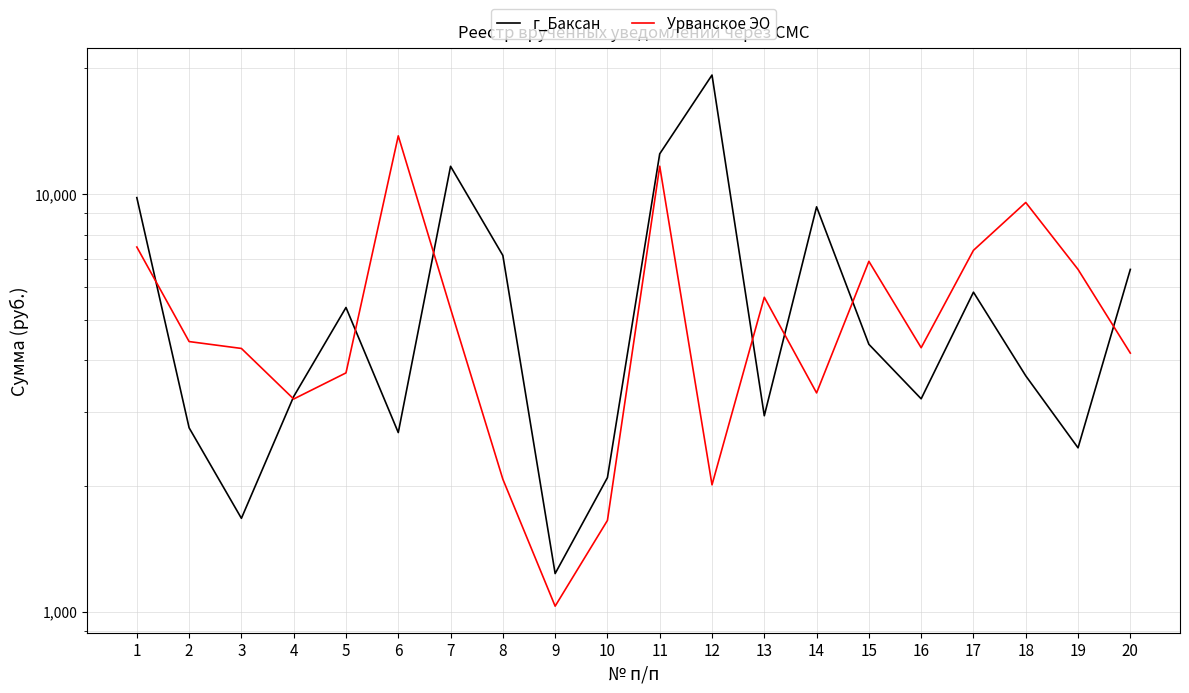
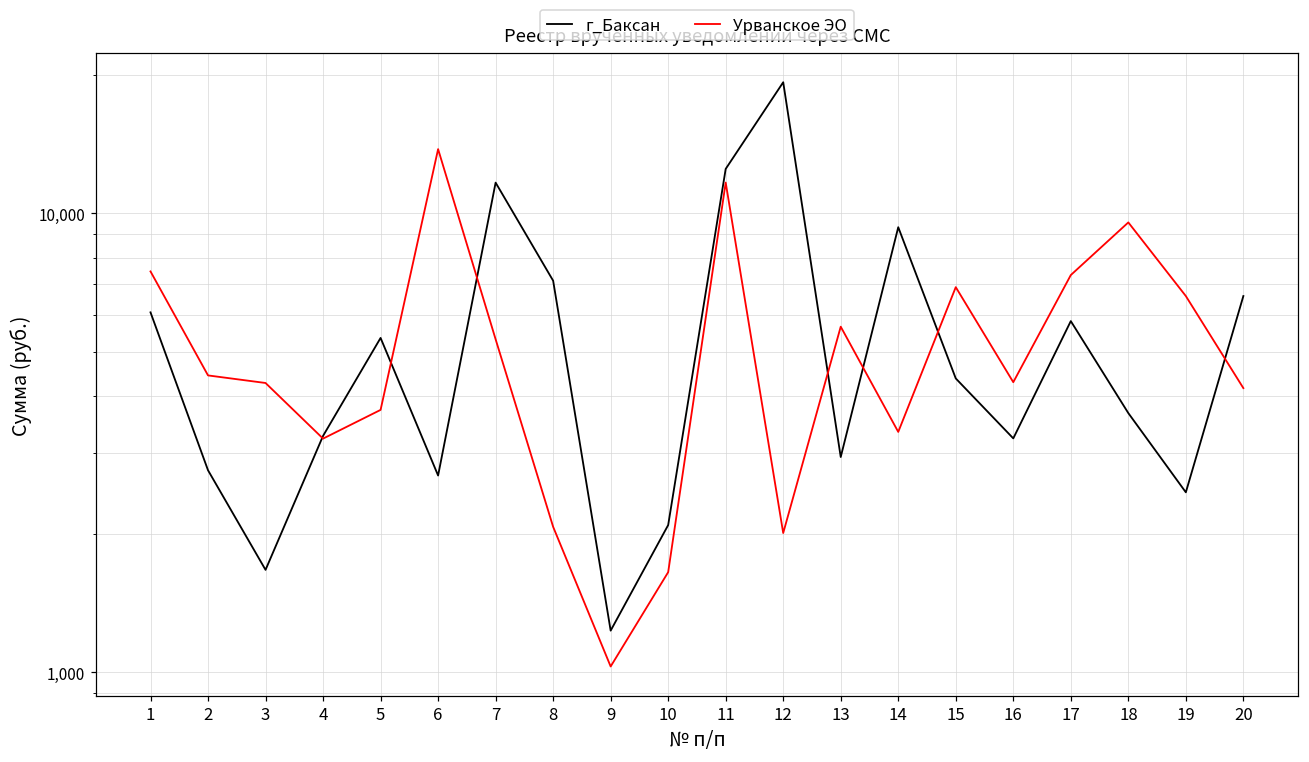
  {
    "г_Баксан": {
-     "1": "9,800",
+     "1": "6,100",
      "2": "2,800",
      "3": "1,670",
      "5": "5,400",
      "6": "2,700",
      "7": "11,700",
      "8": "7,100",
      "9": "1,230",
      "10": "2,100",
      "11": "12,500",
      "12": "19,000",
      "13": "2,900",
      "14": "9,300",
      "15": "4,400",
      "16": "3,200",
      "17": "5,800",
      "18": "3,700",
      "19": "2,500",
      "20": "6,600"
    },
    "Урванское ЭО": {
      "1": "7,500",
      "2": "4,400",
      "3": "4,300",
      "5": "3,700",
      "6": "13,800",
      "7": "5,300",
      "8": "2,100",
      "9": "1,030",
      "10": "1,650",
      "11": "11,700",
      "12": "2,000",
      "13": "5,700",
      "14": "3,300",
      "15": "6,900",
      "16": "4,300",
      "17": "7,300",
      "18": "9,600",
      "19": "6,600",
      "20": "4,200"
    }
  }
